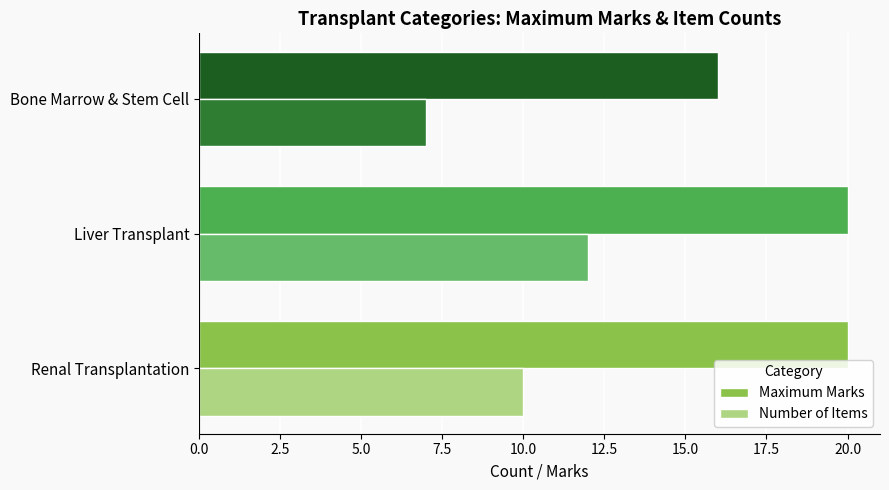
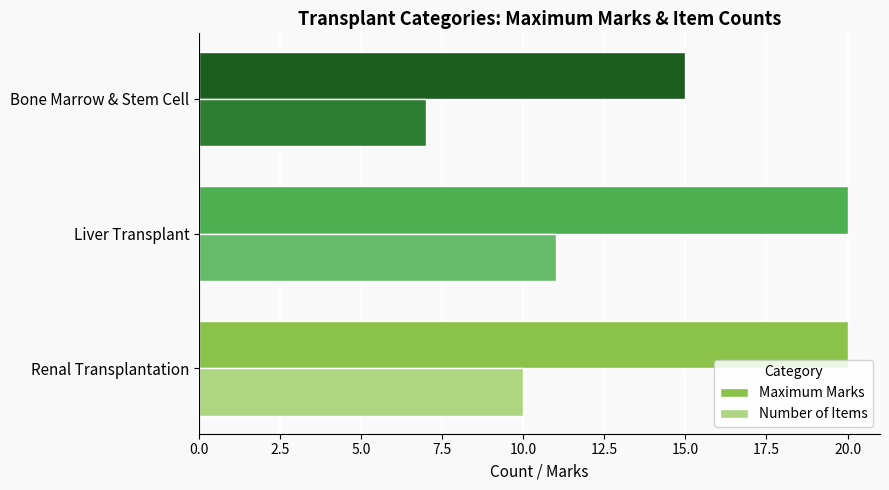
  {
    "Maximum Marks": {
-     "Bone Marrow & Stem Cell": 16,
+     "Bone Marrow & Stem Cell": 15,
      "Liver Transplant": 20,
      "Renal Transplantation": 20
    },
    "Number of Items": {
      "Bone Marrow & Stem Cell": 7,
-     "Liver Transplant": 12,
+     "Liver Transplant": 11,
      "Renal Transplantation": 10
    }
  }
